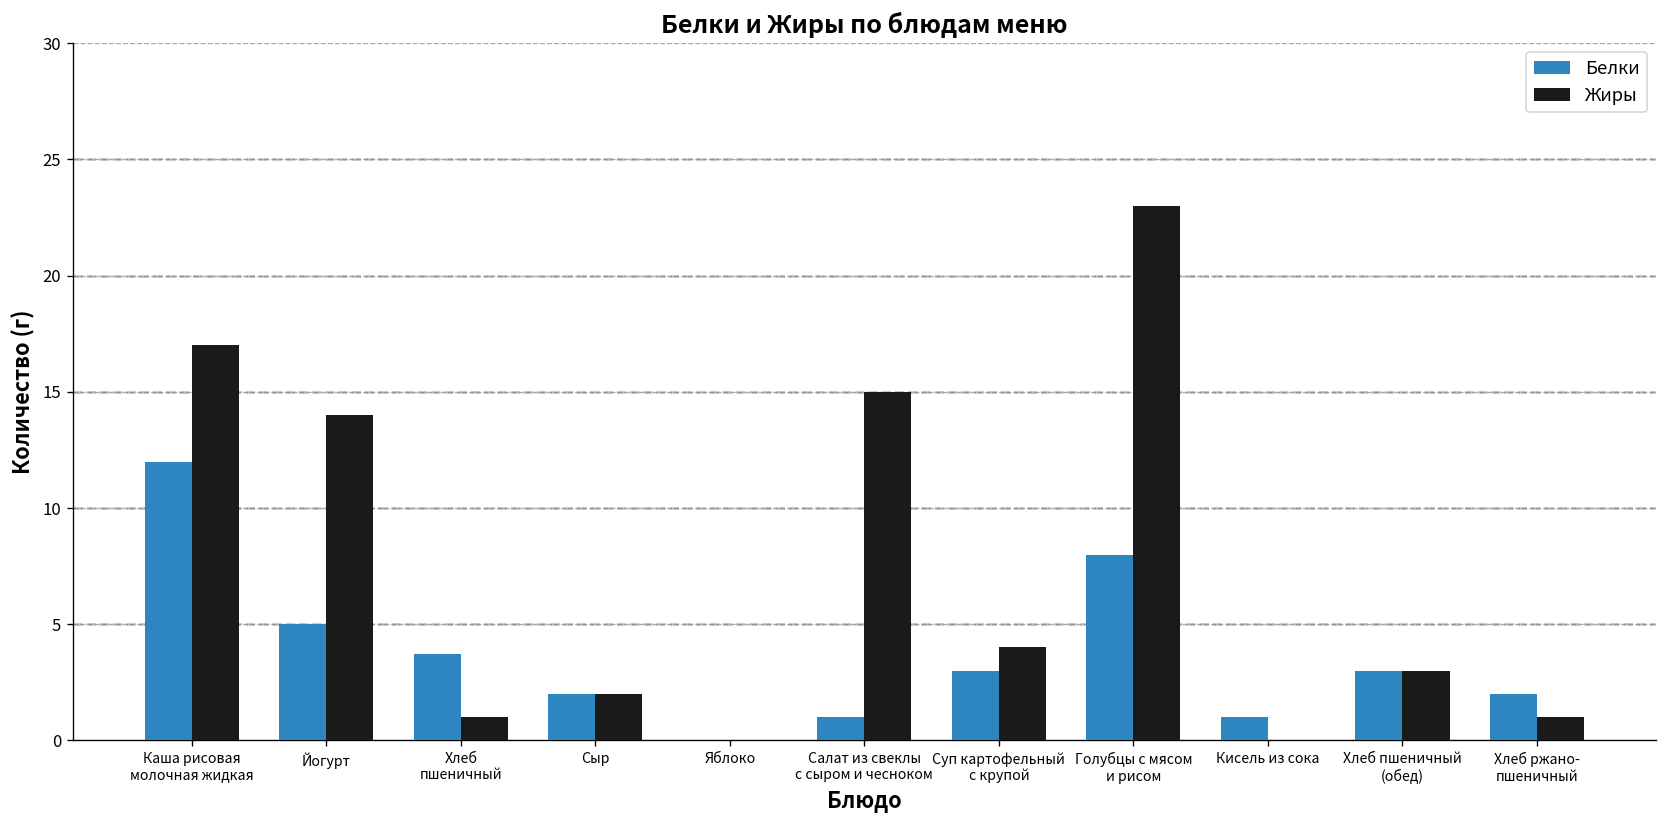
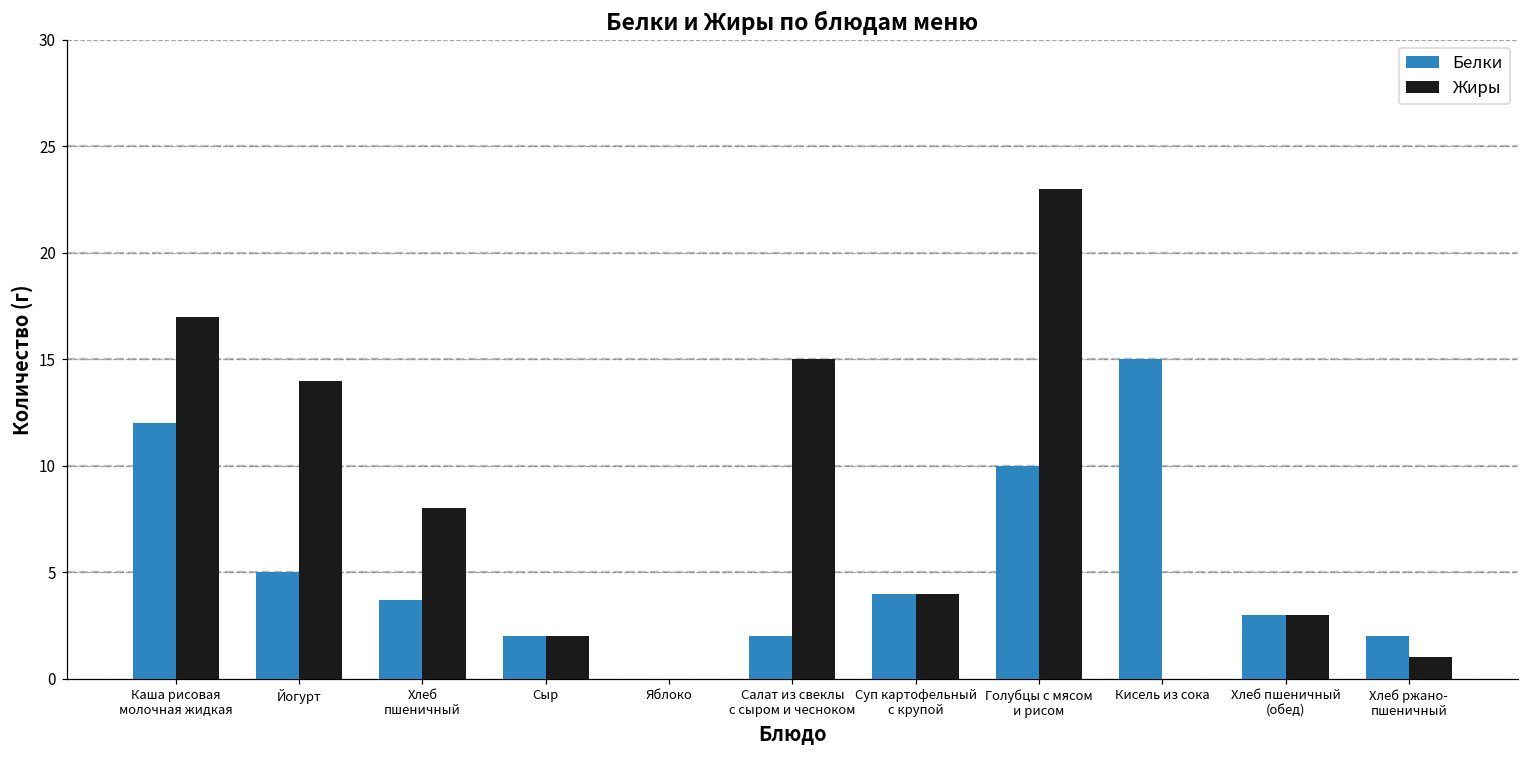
  {
    "Белки": {
      "Каша рисовая молочная жидкая": 12,
      "Йогурт": 5,
      "Хлеб пшеничный": 3.7,
      "Сыр": 2,
      "Яблоко": 0,
-     "Салат из свеклы с сыром и чесноком": 1,
-     "Суп картофельный с крупой": 3,
-     "Голубцы с мясом и рисом": 8,
-     "Кисель из сока": 1,
+     "Салат из свеклы с сыром и чесноком": 2,
+     "Суп картофельный с крупой": 4,
+     "Голубцы с мясом и рисом": 10,
+     "Кисель из сока": 15,
      "Хлеб пшеничный (обед)": 3,
      "Хлеб ржано- пшеничный": 2
    },
    "Жиры": {
      "Каша рисовая молочная жидкая": 17,
      "Йогурт": 14,
-     "Хлеб пшеничный": 1,
+     "Хлеб пшеничный": 8,
      "Сыр": 2,
      "Яблоко": 0,
      "Салат из свеклы с сыром и чесноком": 15,
      "Суп картофельный с крупой": 4,
      "Голубцы с мясом и рисом": 23,
      "Кисель из сока": 0,
      "Хлеб пшеничный (обед)": 3,
      "Хлеб ржано- пшеничный": 1
    }
  }
